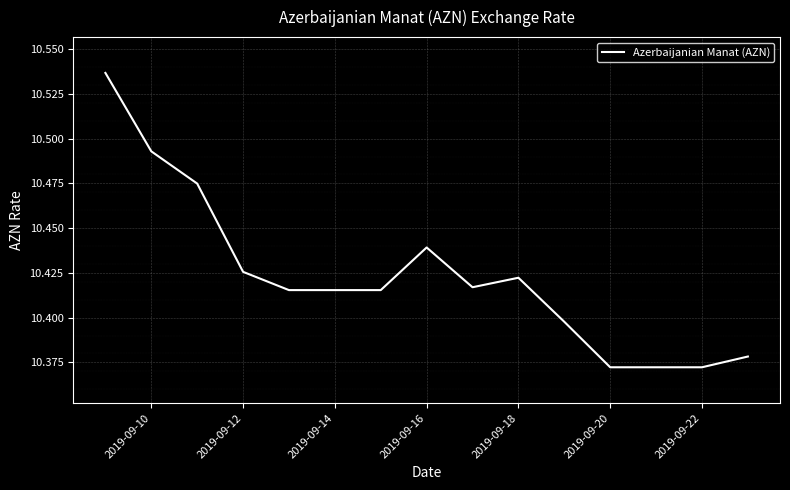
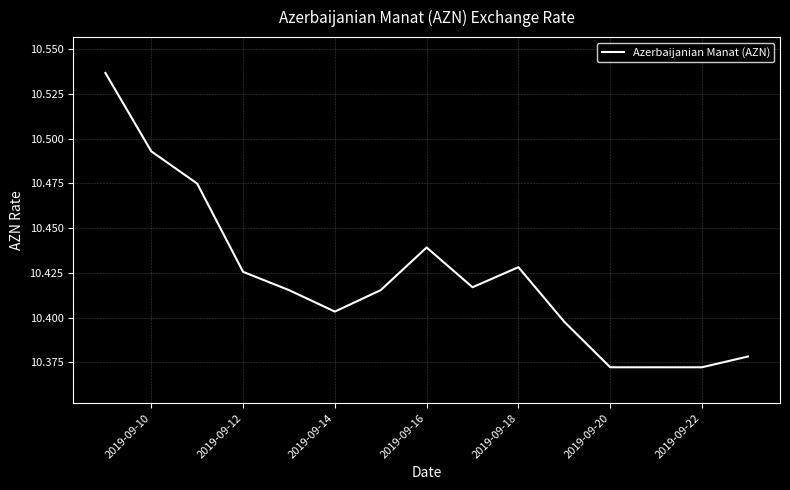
  {
    "2019-09-10": 10.493,
    "2019-09-12": 10.426,
-   "2019-09-14": 10.415,
+   "2019-09-14": 10.403,
    "2019-09-16": 10.439,
-   "2019-09-18": 10.422,
+   "2019-09-18": 10.428,
    "2019-09-20": 10.372,
    "2019-09-22": 10.372
  }
